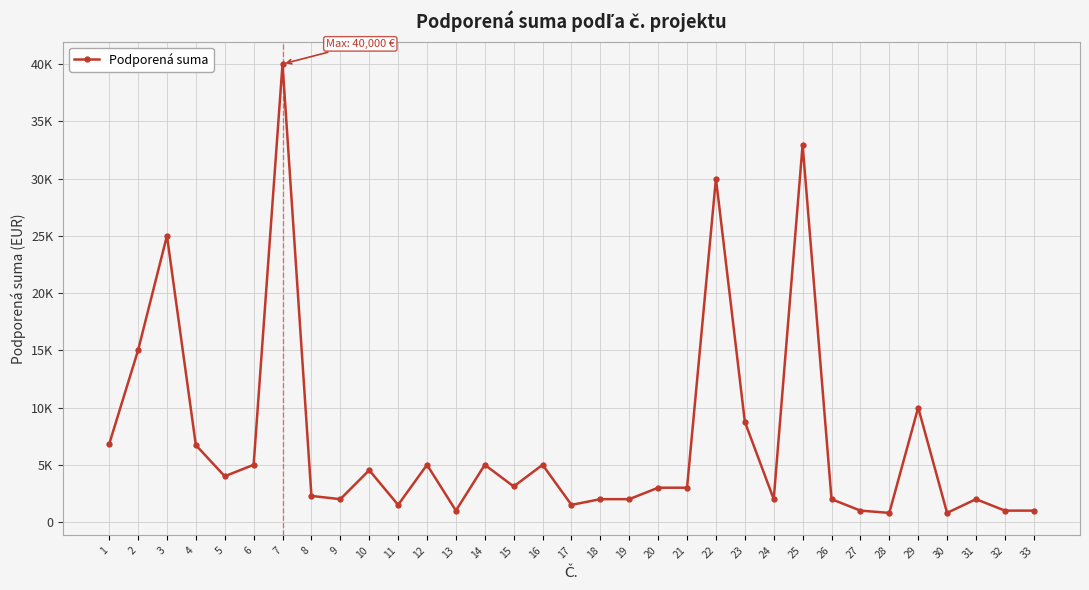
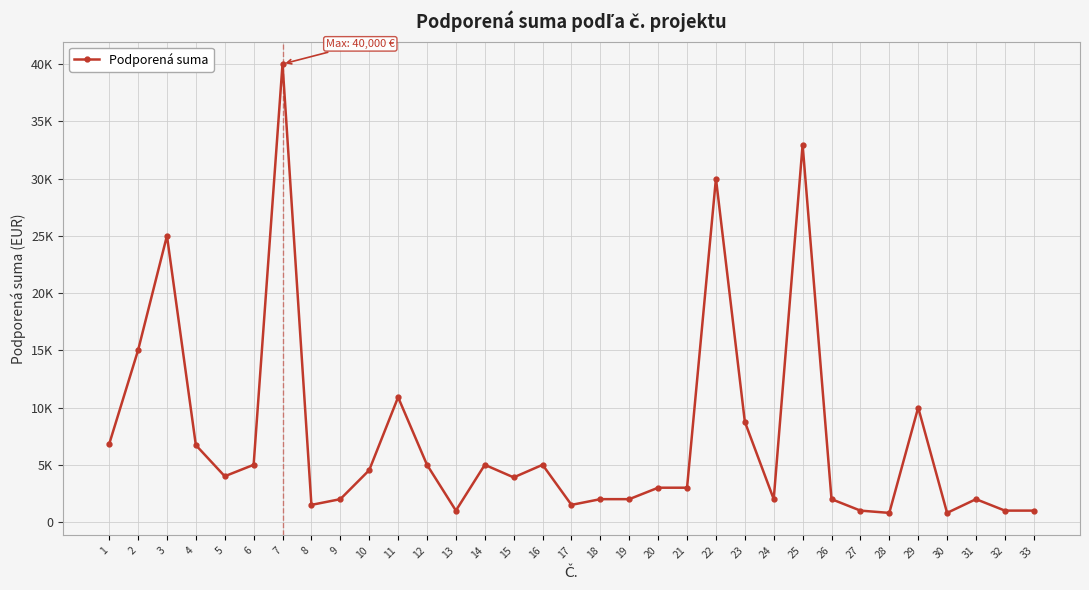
  {
    "1": 6800,
    "2": 15000,
    "3": 25000,
    "4": 6700,
    "5": 4000,
    "6": 5000,
-   "8": 2300,
+   "8": 1500,
    "9": 2000,
    "10": 4500,
-   "11": 1500,
+   "11": 10900,
    "12": 5000,
    "13": 1000,
    "14": 5000,
-   "15": 3100,
+   "15": 3900,
    "16": 5000,
    "17": 1500,
    "18": 2000,
    "19": 2000,
    "20": 3000,
    "21": 3000,
    "22": 30000,
    "23": 8800,
    "24": 2000,
    "25": 33000,
    "26": 2000,
    "27": 1000,
    "28": 800,
    "29": 10000,
    "30": 800,
    "31": 2000,
    "32": 1000,
    "33": 1000
  }
